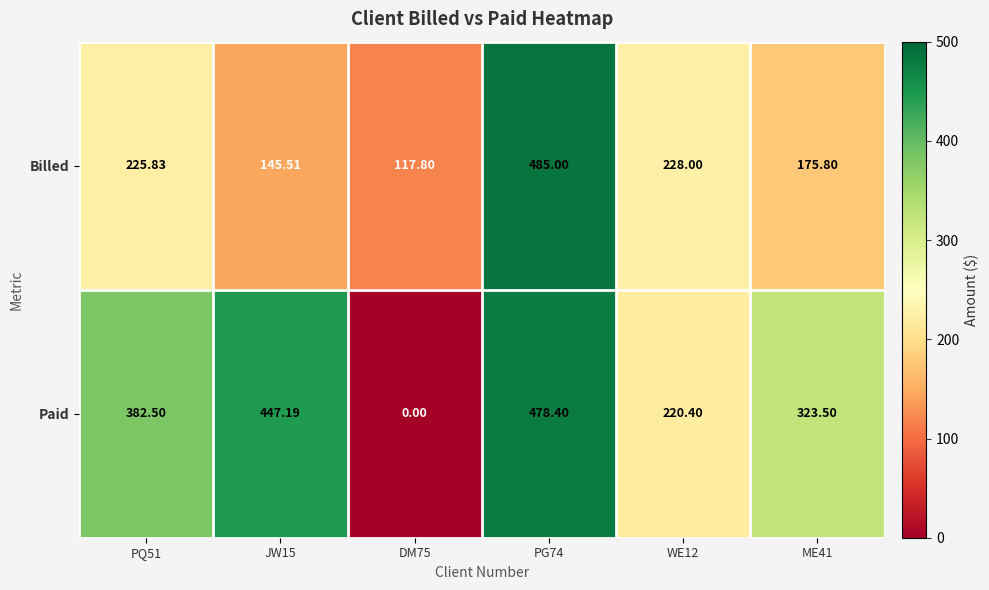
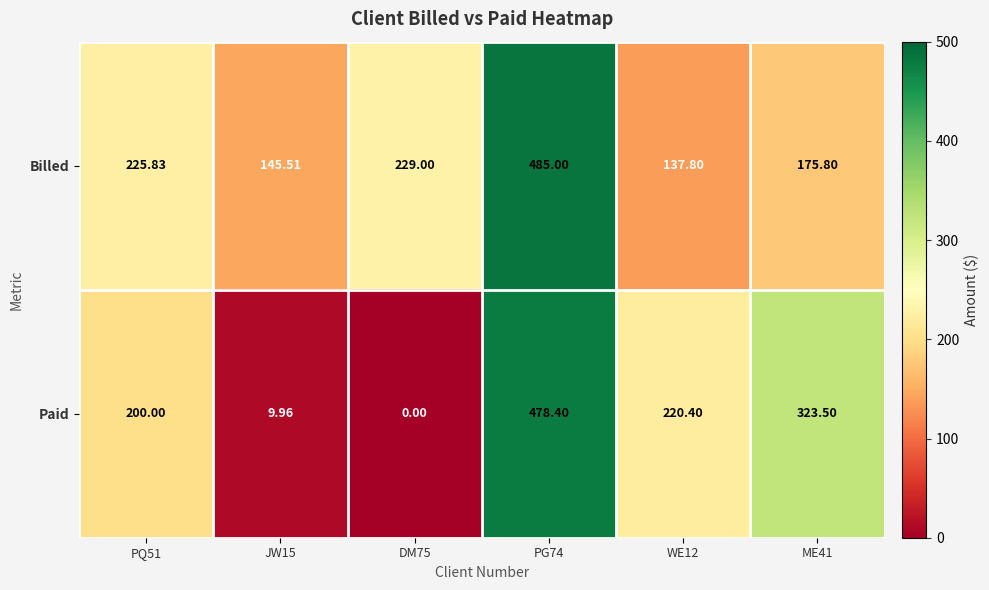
  {
    "Billed": {
      "PQ51": 225.83,
      "JW15": 145.51,
-     "DM75": 117.80,
+     "DM75": 229.00,
      "PG74": 485.00,
-     "WE12": 228.00,
+     "WE12": 137.80,
      "ME41": 175.80
    },
    "Paid": {
-     "PQ51": 382.50,
-     "JW15": 447.19,
+     "PQ51": 200.00,
+     "JW15": 9.96,
      "DM75": 0.00,
      "PG74": 478.40,
      "WE12": 220.40,
      "ME41": 323.50
    }
  }
